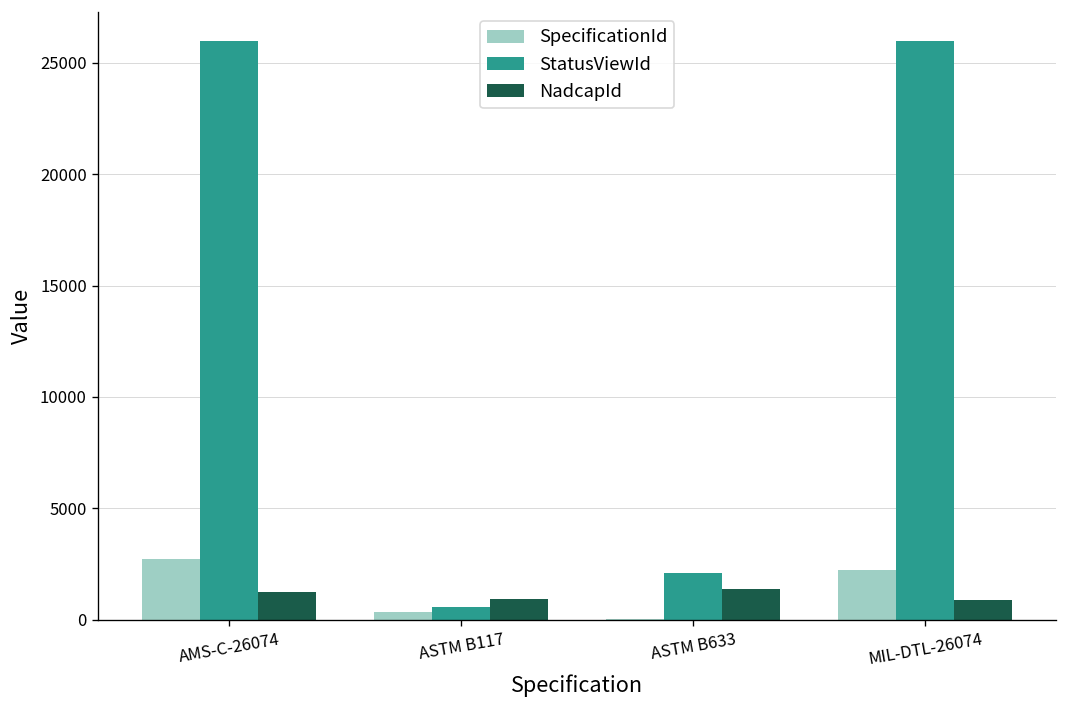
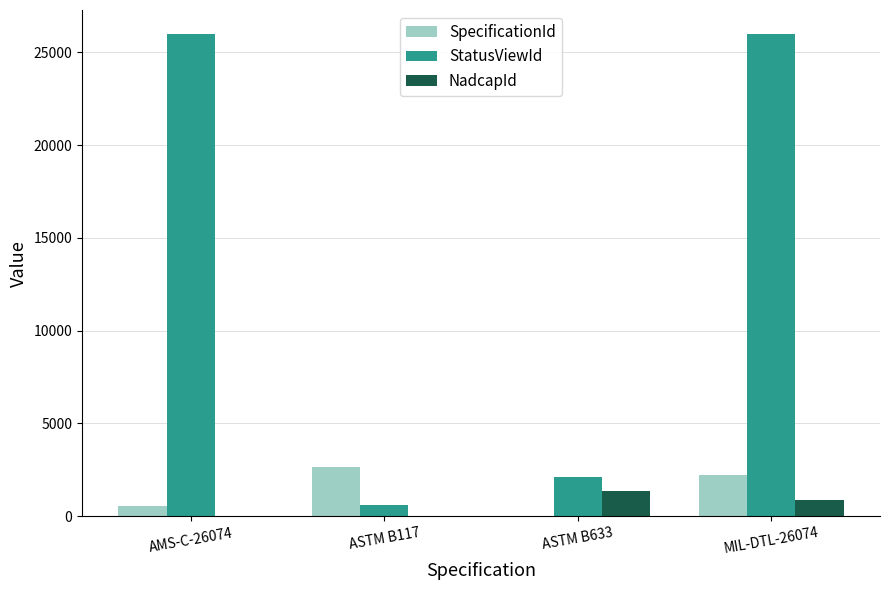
  {
    "SpecificationId": {
-     "AMS-C-26074": 2700,
-     "ASTM B117": 300,
+     "AMS-C-26074": 600,
+     "ASTM B117": 2700,
      "MIL-DTL-26074": 2200
    },
    "StatusViewId": {
      "AMS-C-26074": 26000,
      "ASTM B117": 600,
      "ASTM B633": 2100,
      "MIL-DTL-26074": 26000
    },
    "NadcapId": {
-     "AMS-C-26074": 1200,
-     "ASTM B117": 900,
+     "AMS-C-26074": 0,
+     "ASTM B117": 0,
      "ASTM B633": 1400,
      "MIL-DTL-26074": 900
    }
  }
